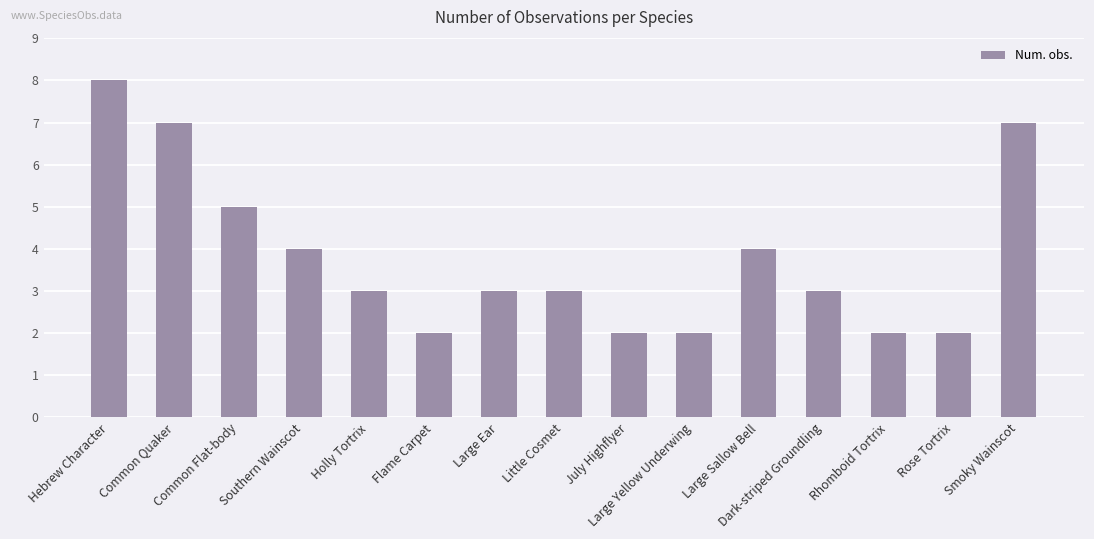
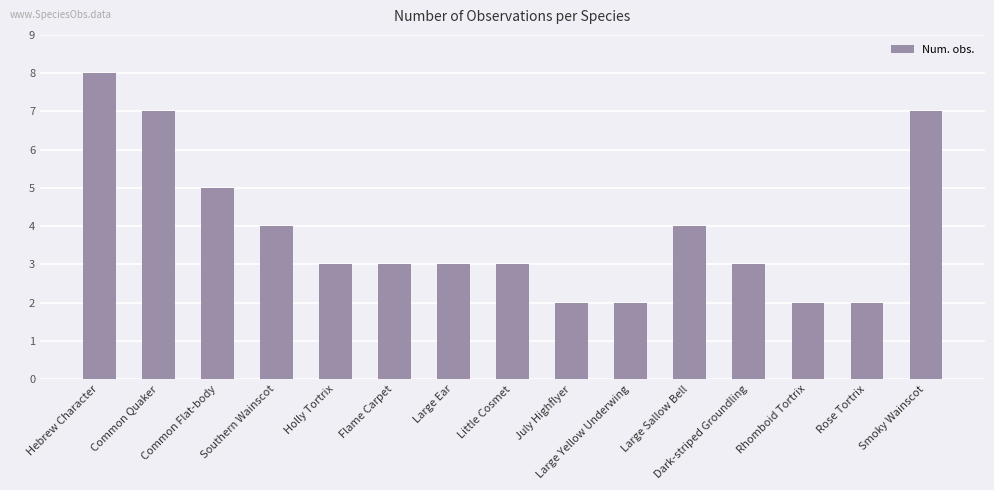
  {
    "Hebrew Character": 8,
    "Common Quaker": 7,
    "Common Flat-body": 5,
    "Southern Wainscot": 4,
    "Holly Tortrix": 3,
-   "Flame Carpet": 2,
+   "Flame Carpet": 3,
    "Large Ear": 3,
    "Little Cosmet": 3,
    "July Highflyer": 2,
    "Large Yellow Underwing": 2,
    "Large Sallow Bell": 4,
    "Dark-striped Groundling": 3,
    "Rhomboid Tortrix": 2,
    "Rose Tortrix": 2,
    "Smoky Wainscot": 7
  }
